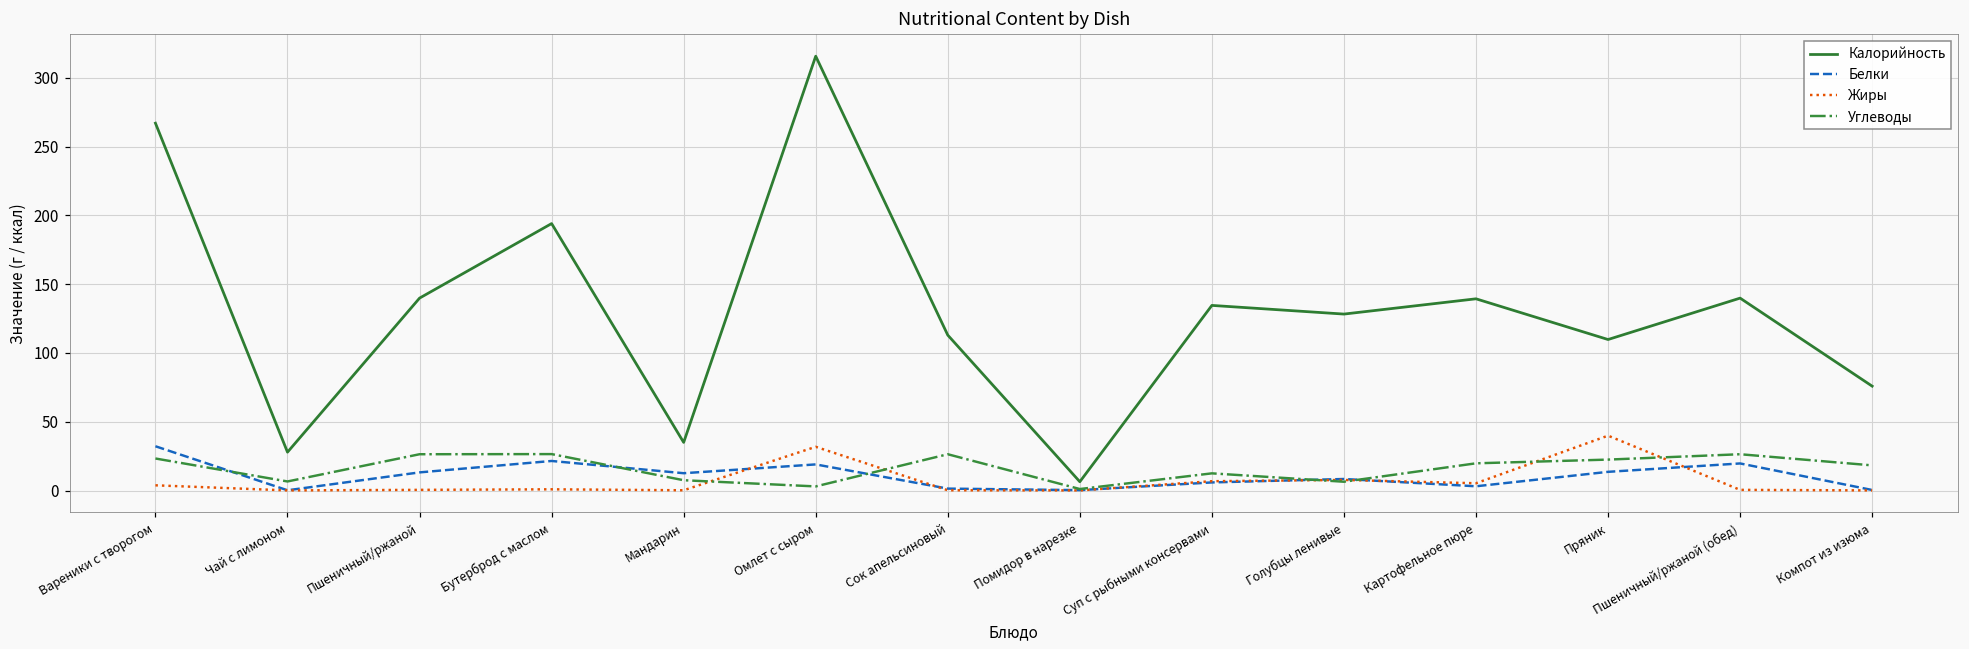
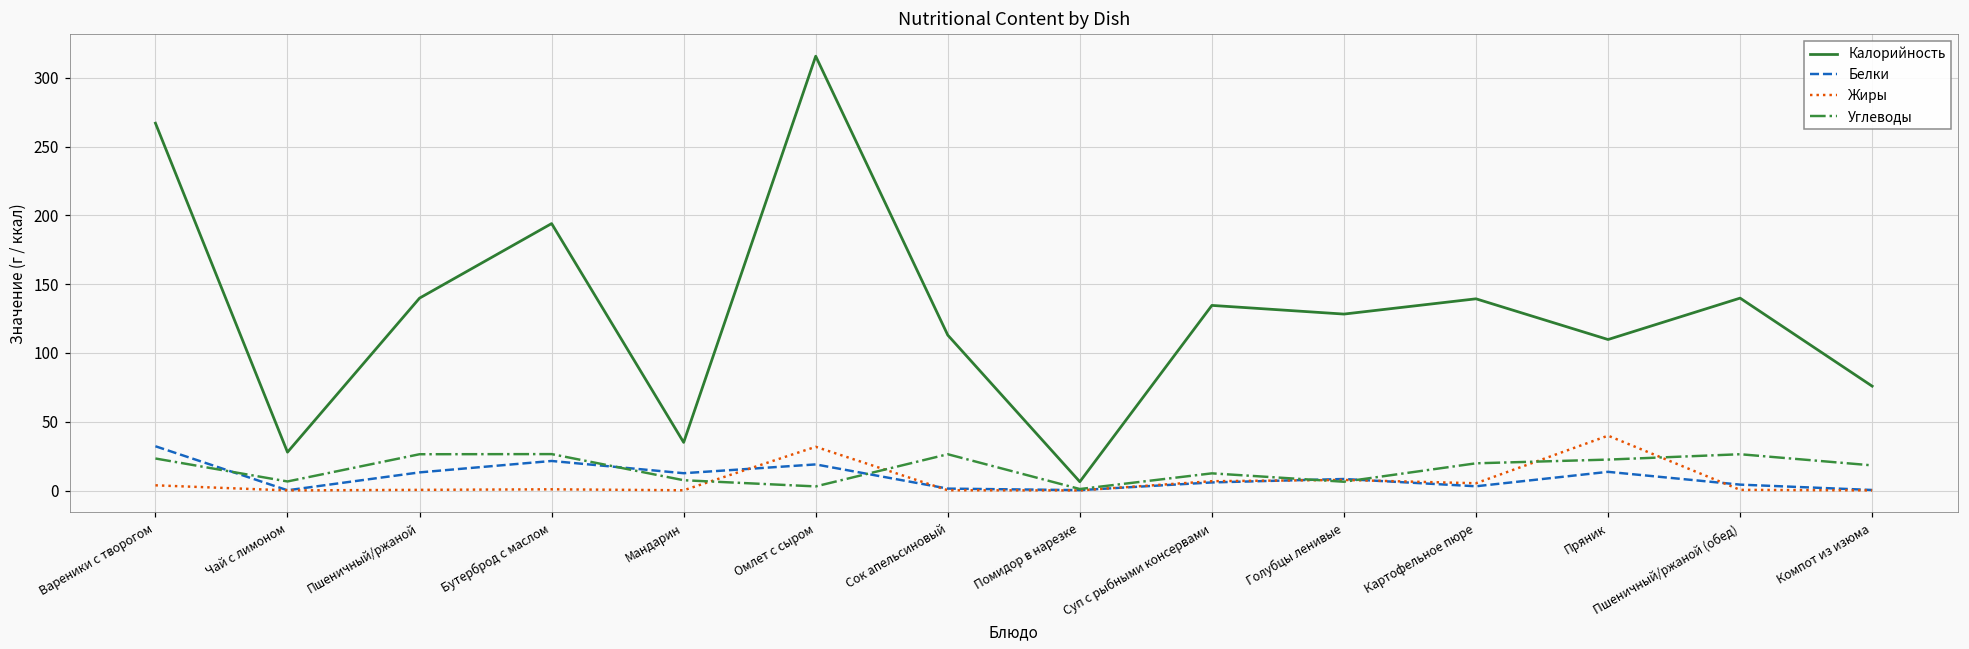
  {
    "Белки": {
      "Вареники с творогом": 32,
      "Пшеничный/ржаной": 13,
      "Бутерброд с маслом": 22,
      "Мандарин": 13,
      "Омлет с сыром": 19,
      "Картофельное пюре": 3,
      "Пряник": 14,
-     "Пшеничный/ржаной (обед)": 20
+     "Пшеничный/ржаной (обед)": 4
    },
    "Жиры": {
      "Вареники с творогом": 4,
      "Пшеничный/ржаной": 1,
      "Бутерброд с маслом": 1,
      "Мандарин": 0,
      "Омлет с сыром": 32,
      "Картофельное пюре": 5,
      "Пряник": 40,
      "Пшеничный/ржаной (обед)": 1
    }
  }
